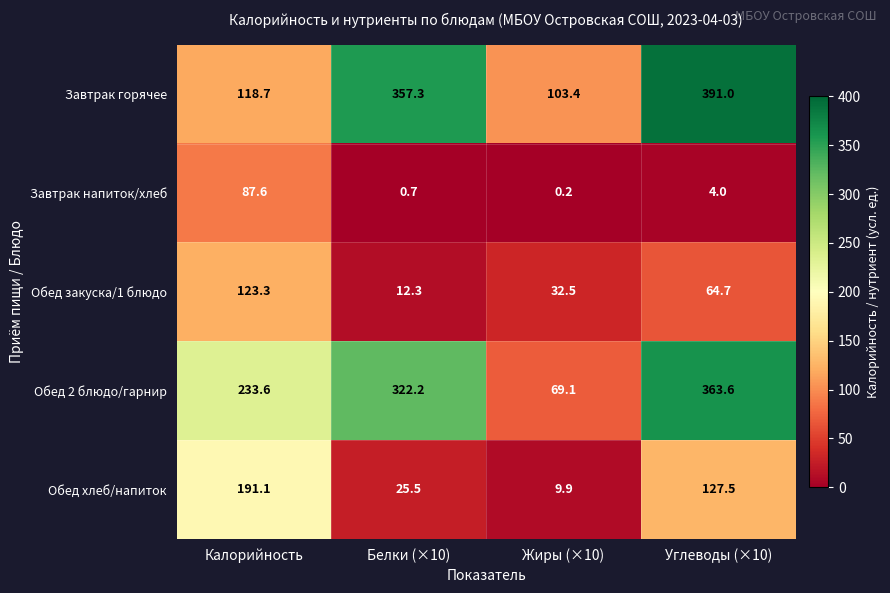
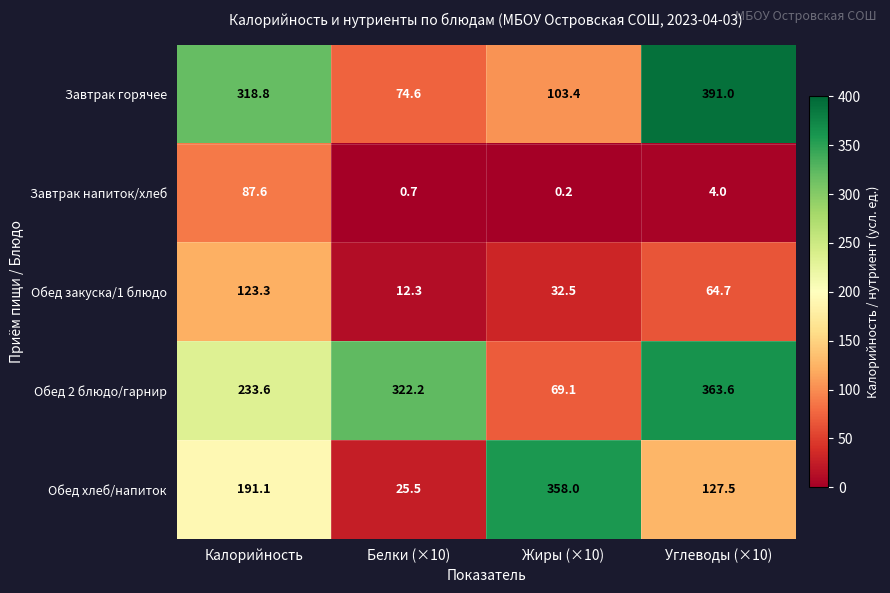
  {
    "Завтрак горячее": {
-     "Калорийность": 118.7,
-     "Белки (×10)": 357.3,
+     "Калорийность": 318.8,
+     "Белки (×10)": 74.6,
      "Жиры (×10)": 103.4,
      "Углеводы (×10)": 391.0
    },
    "Завтрак напиток/хлеб": {
      "Калорийность": 87.6,
      "Белки (×10)": 0.7,
      "Жиры (×10)": 0.2,
      "Углеводы (×10)": 4.0
    },
    "Обед закуска/1 блюдо": {
      "Калорийность": 123.3,
      "Белки (×10)": 12.3,
      "Жиры (×10)": 32.5,
      "Углеводы (×10)": 64.7
    },
    "Обед 2 блюдо/гарнир": {
      "Калорийность": 233.6,
      "Белки (×10)": 322.2,
      "Жиры (×10)": 69.1,
      "Углеводы (×10)": 363.6
    },
    "Обед хлеб/напиток": {
      "Калорийность": 191.1,
      "Белки (×10)": 25.5,
-     "Жиры (×10)": 9.9,
+     "Жиры (×10)": 358.0,
      "Углеводы (×10)": 127.5
    }
  }
